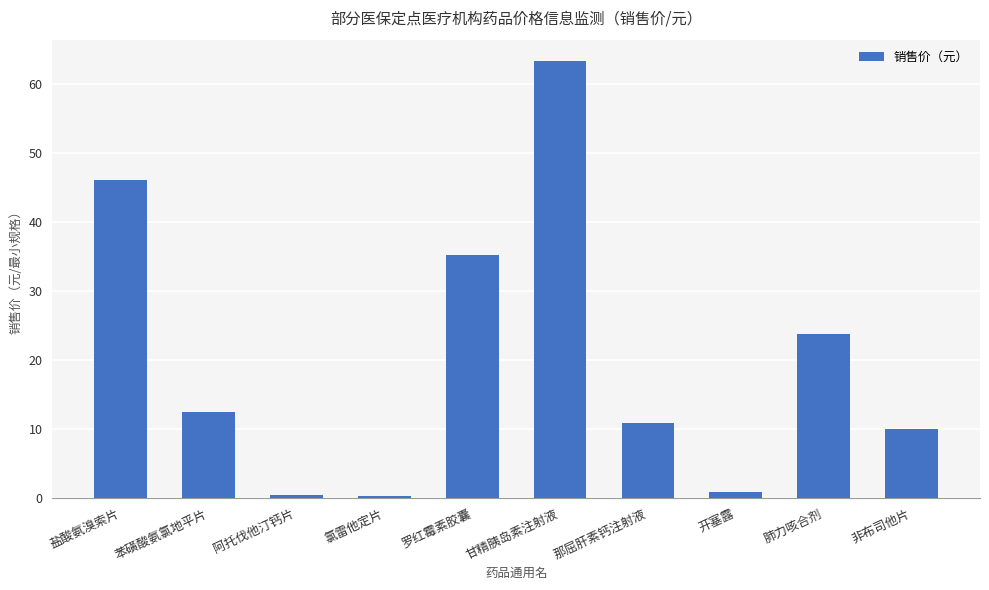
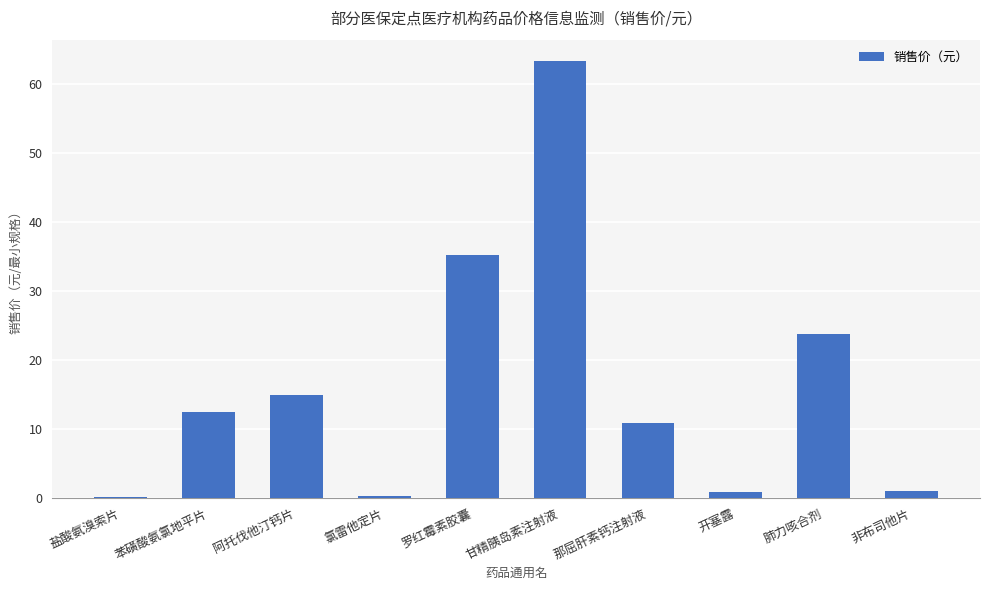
  {
-   "盐酸氨溴索片": 46,
+   "盐酸氨溴索片": 0,
    "苯磺酸氨氯地平片": 13,
-   "阿托伐他汀钙片": 0,
+   "阿托伐他汀钙片": 15,
    "罗红霉素胶囊": 35,
    "甘精胰岛素注射液": 63,
    "那屈肝素钙注射液": 11,
    "开塞露": 1,
    "肺力咳合剂": 24,
-   "非布司他片": 10
+   "非布司他片": 1
  }
